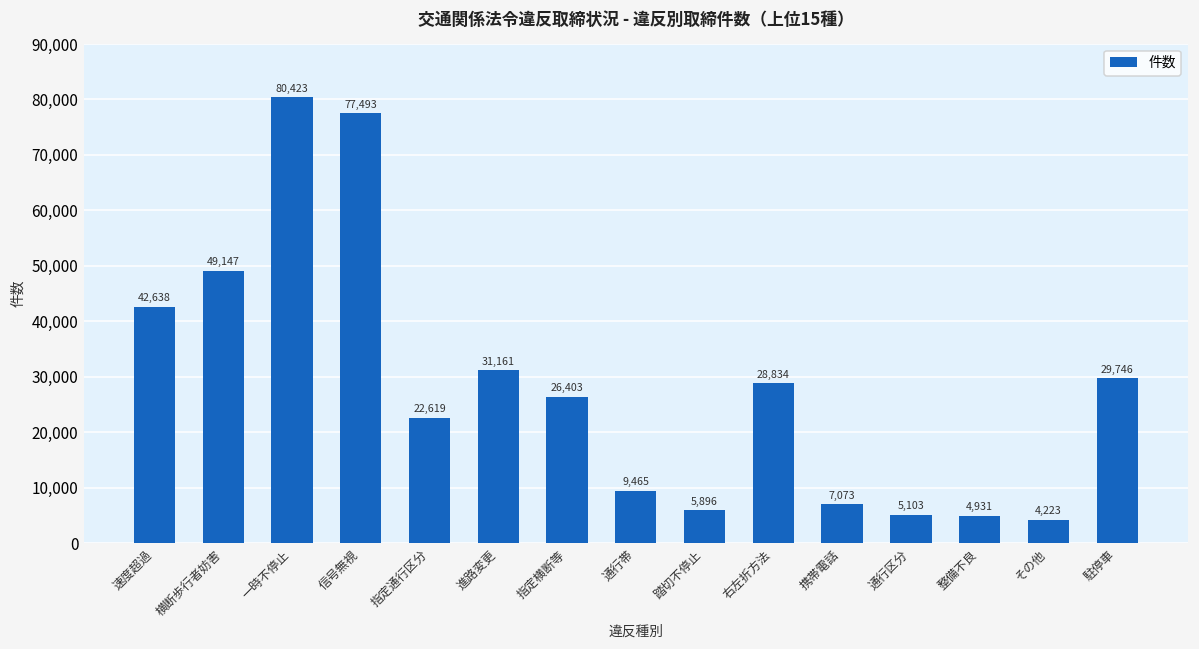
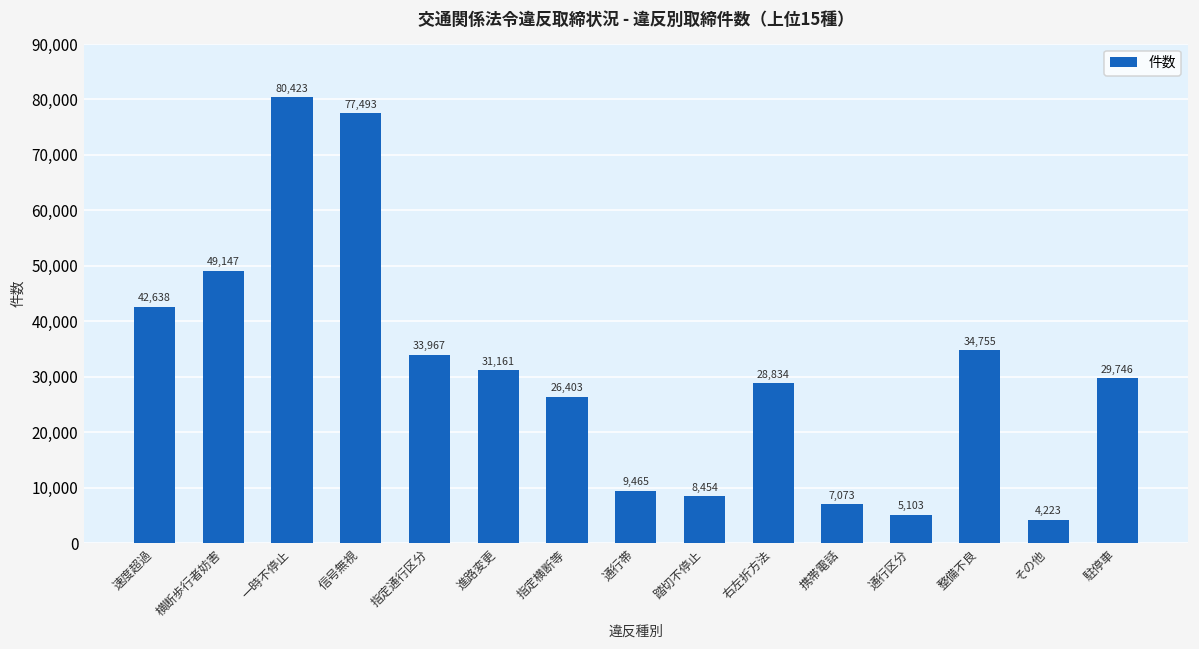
  {
    "速度超過": "42,638",
    "横断歩行者妨害": "49,147",
    "一時不停止": "80,423",
    "信号無視": "77,493",
-   "指定通行区分": "22,619",
+   "指定通行区分": "33,967",
    "進路変更": "31,161",
    "指定横断等": "26,403",
    "通行帯": "9,465",
-   "踏切不停止": "5,896",
+   "踏切不停止": "8,454",
    "右左折方法": "28,834",
    "携帯電話": "7,073",
    "通行区分": "5,103",
-   "整備不良": "4,931",
+   "整備不良": "34,755",
    "その他": "4,223",
    "駐停車": "29,746"
  }
